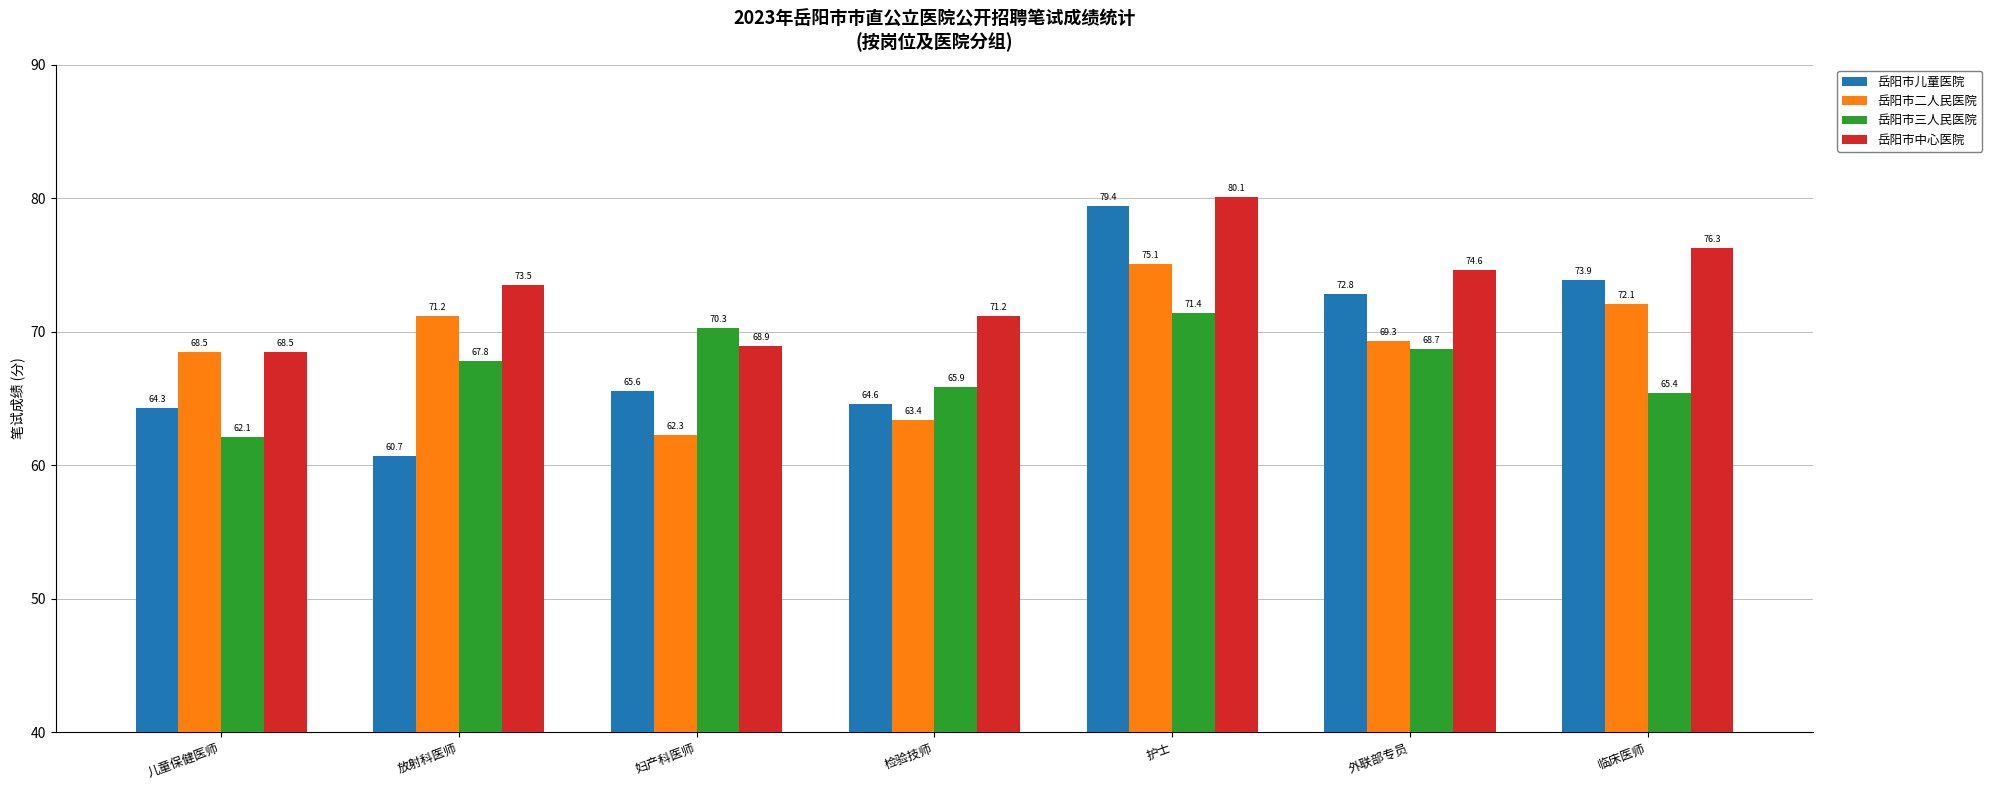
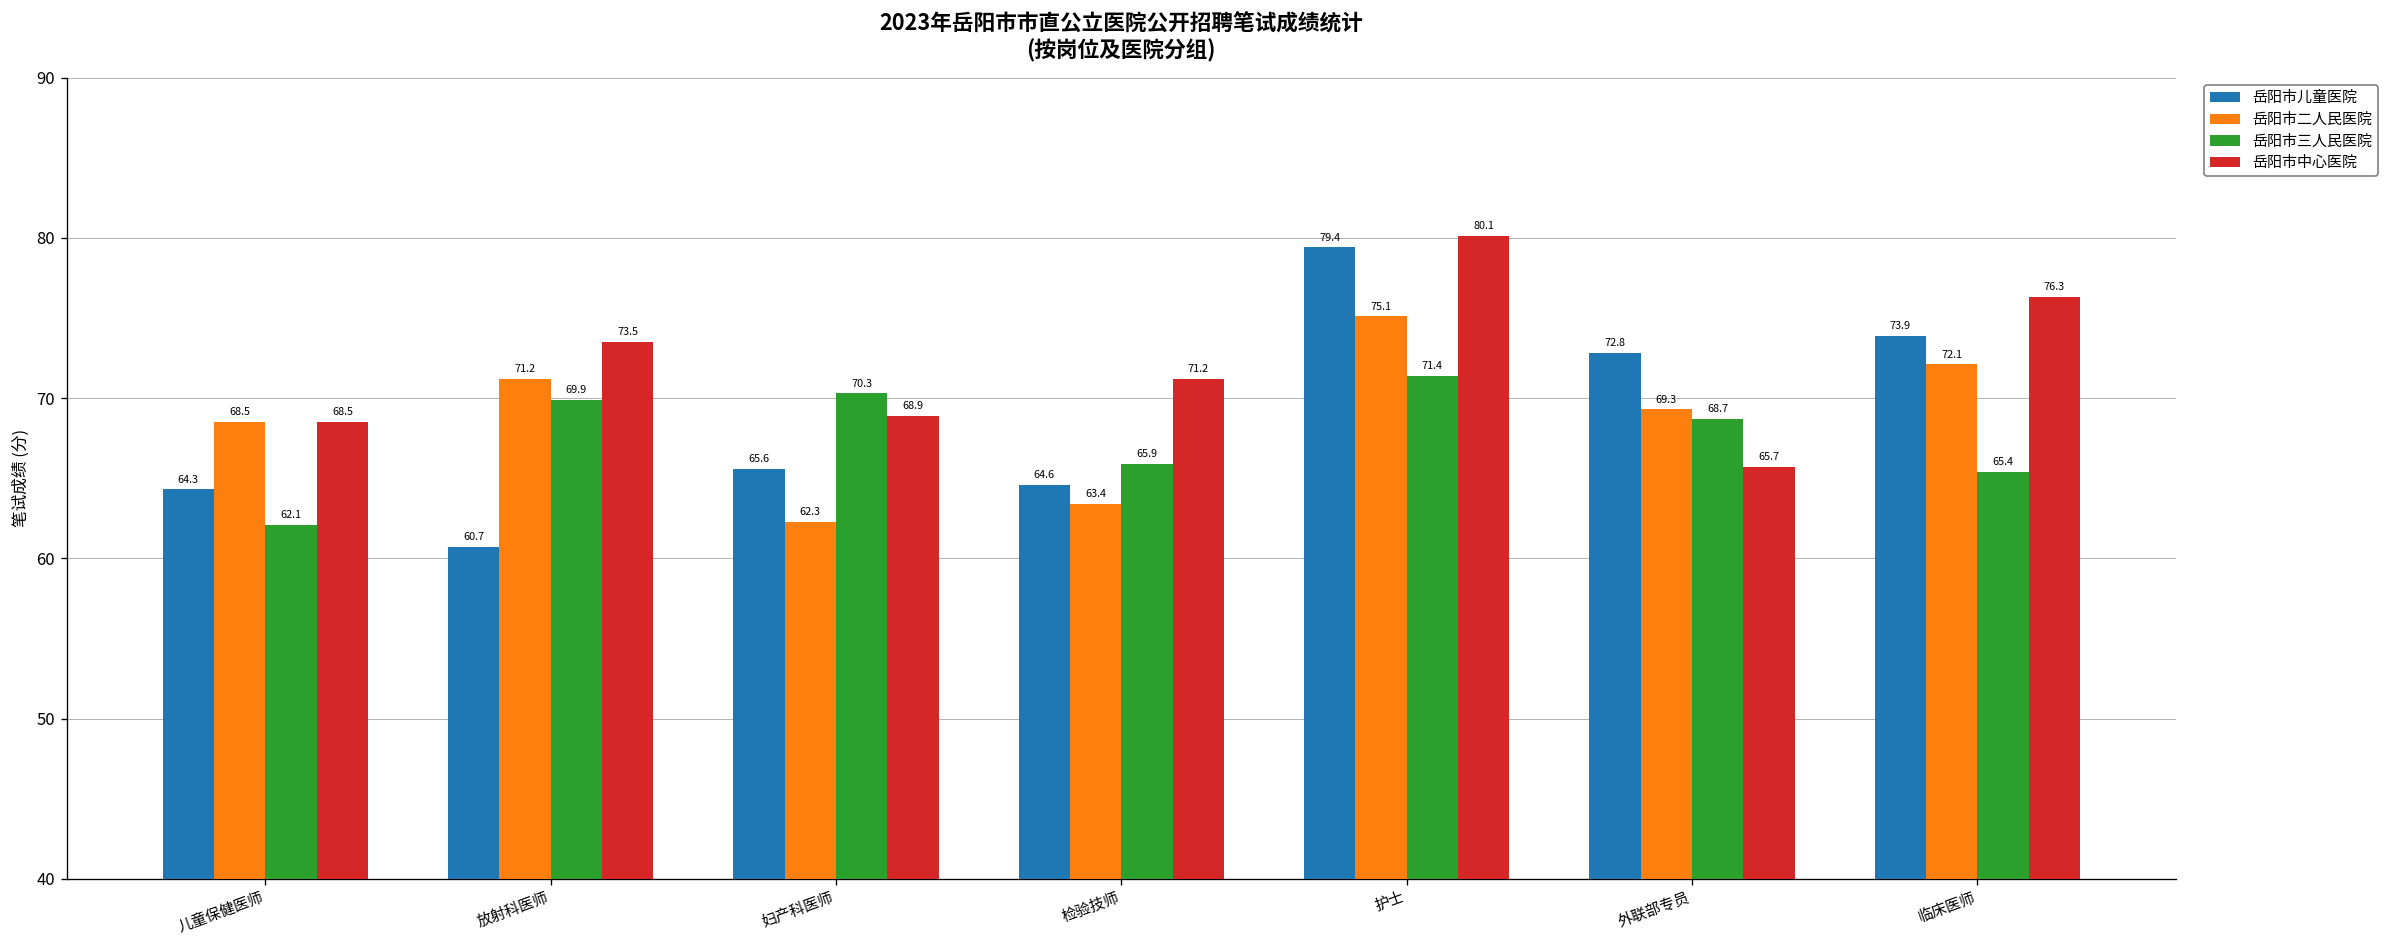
  {
    "岳阳市儿童医院": {
      "儿童保健医师": 64.3,
      "放射科医师": 60.7,
      "妇产科医师": 65.6,
      "检验技师": 64.6,
      "护士": 79.4,
      "外联部专员": 72.8,
      "临床医师": 73.9
    },
    "岳阳市二人民医院": {
      "儿童保健医师": 68.5,
      "放射科医师": 71.2,
      "妇产科医师": 62.3,
      "检验技师": 63.4,
      "护士": 75.1,
      "外联部专员": 69.3,
      "临床医师": 72.1
    },
    "岳阳市三人民医院": {
      "儿童保健医师": 62.1,
-     "放射科医师": 67.8,
+     "放射科医师": 69.9,
      "妇产科医师": 70.3,
      "检验技师": 65.9,
      "护士": 71.4,
      "外联部专员": 68.7,
      "临床医师": 65.4
    },
    "岳阳市中心医院": {
      "儿童保健医师": 68.5,
      "放射科医师": 73.5,
      "妇产科医师": 68.9,
      "检验技师": 71.2,
      "护士": 80.1,
-     "外联部专员": 74.6,
+     "外联部专员": 65.7,
      "临床医师": 76.3
    }
  }
